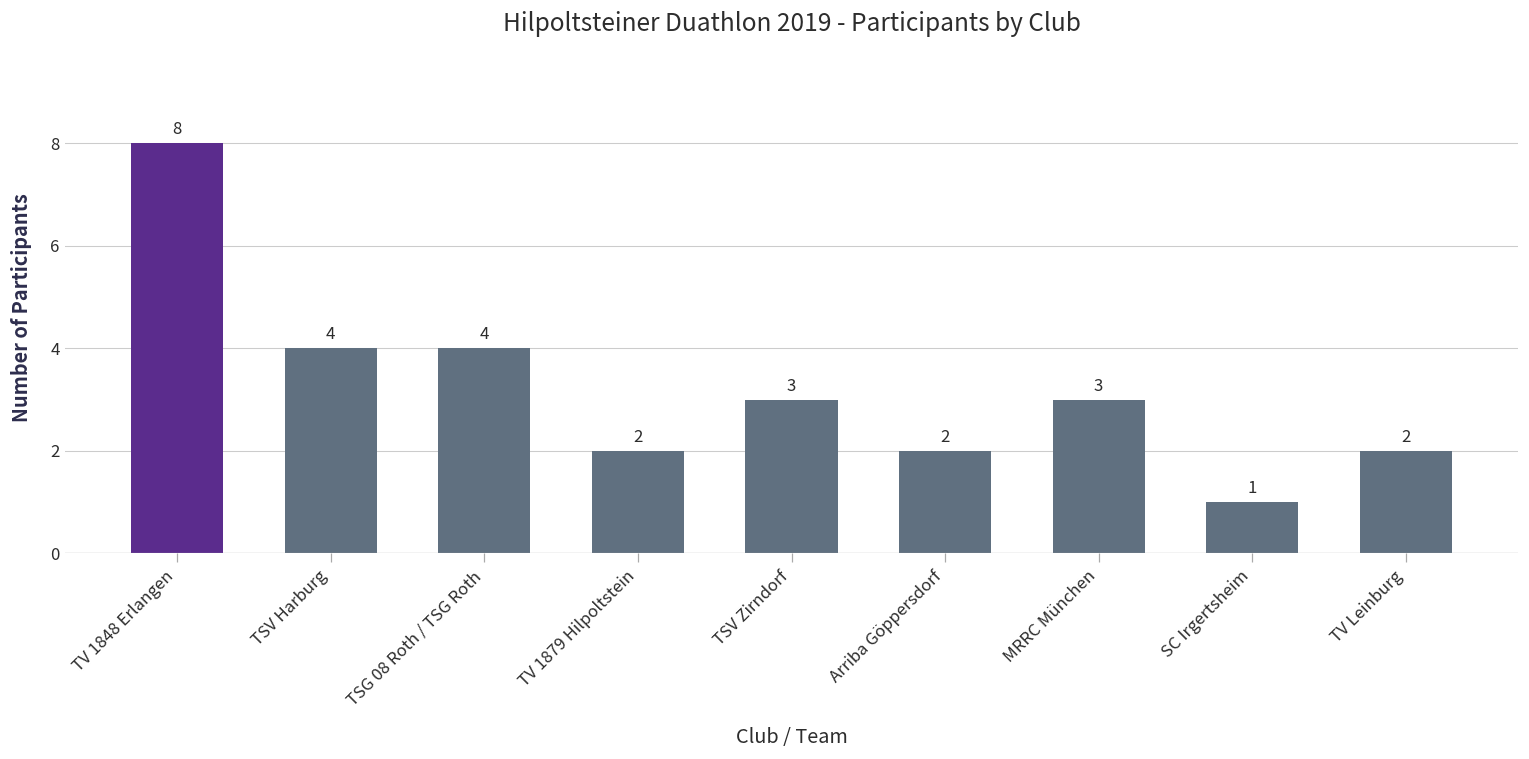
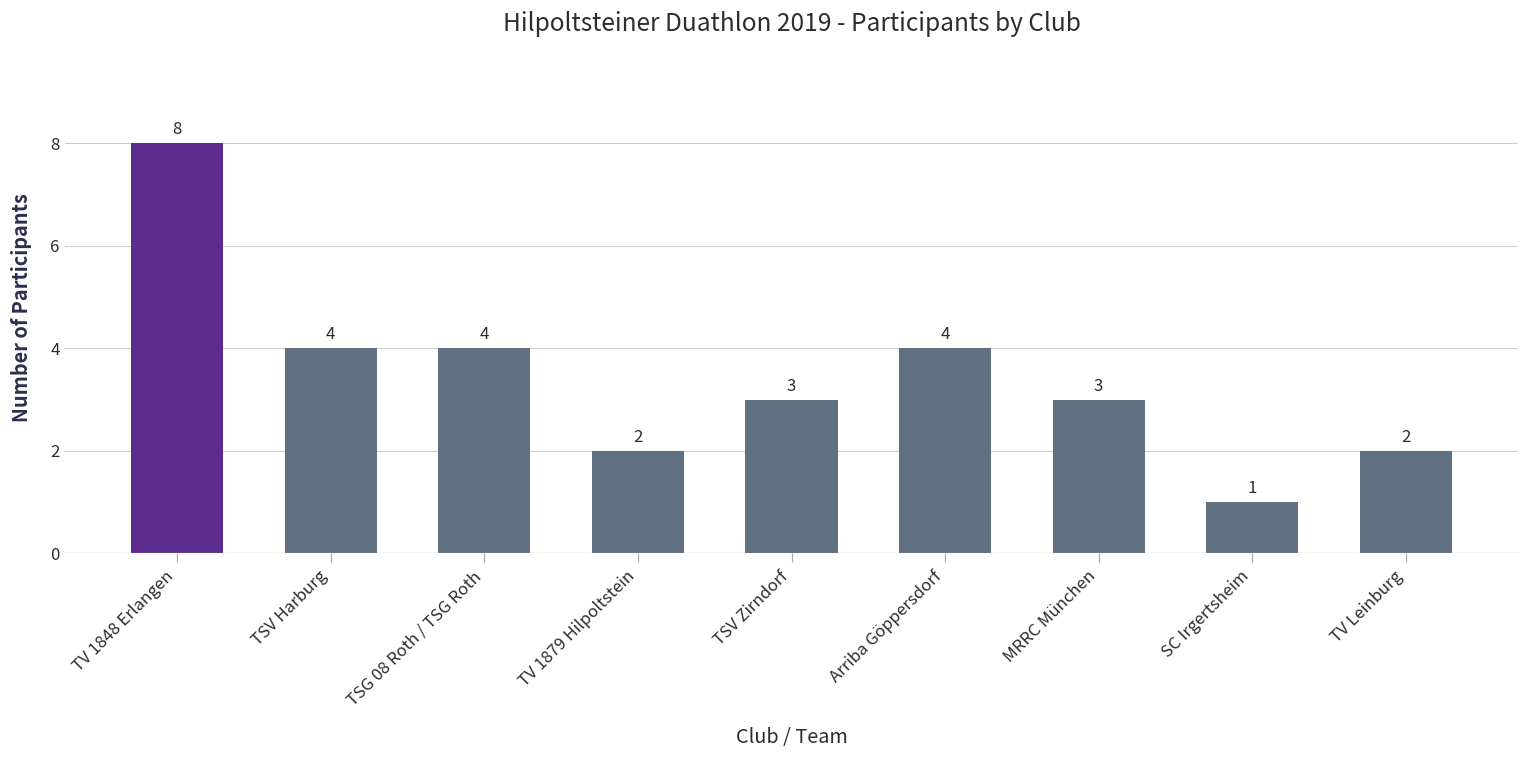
  {
    "TV 1848 Erlangen": 8,
    "TSV Harburg": 4,
    "TSG 08 Roth / TSG Roth": 4,
    "TV 1879 Hilpoltstein": 2,
    "TSV Zirndorf": 3,
-   "Arriba Göppersdorf": 2,
+   "Arriba Göppersdorf": 4,
    "MRRC München": 3,
    "SC Irgertsheim": 1,
    "TV Leinburg": 2
  }
